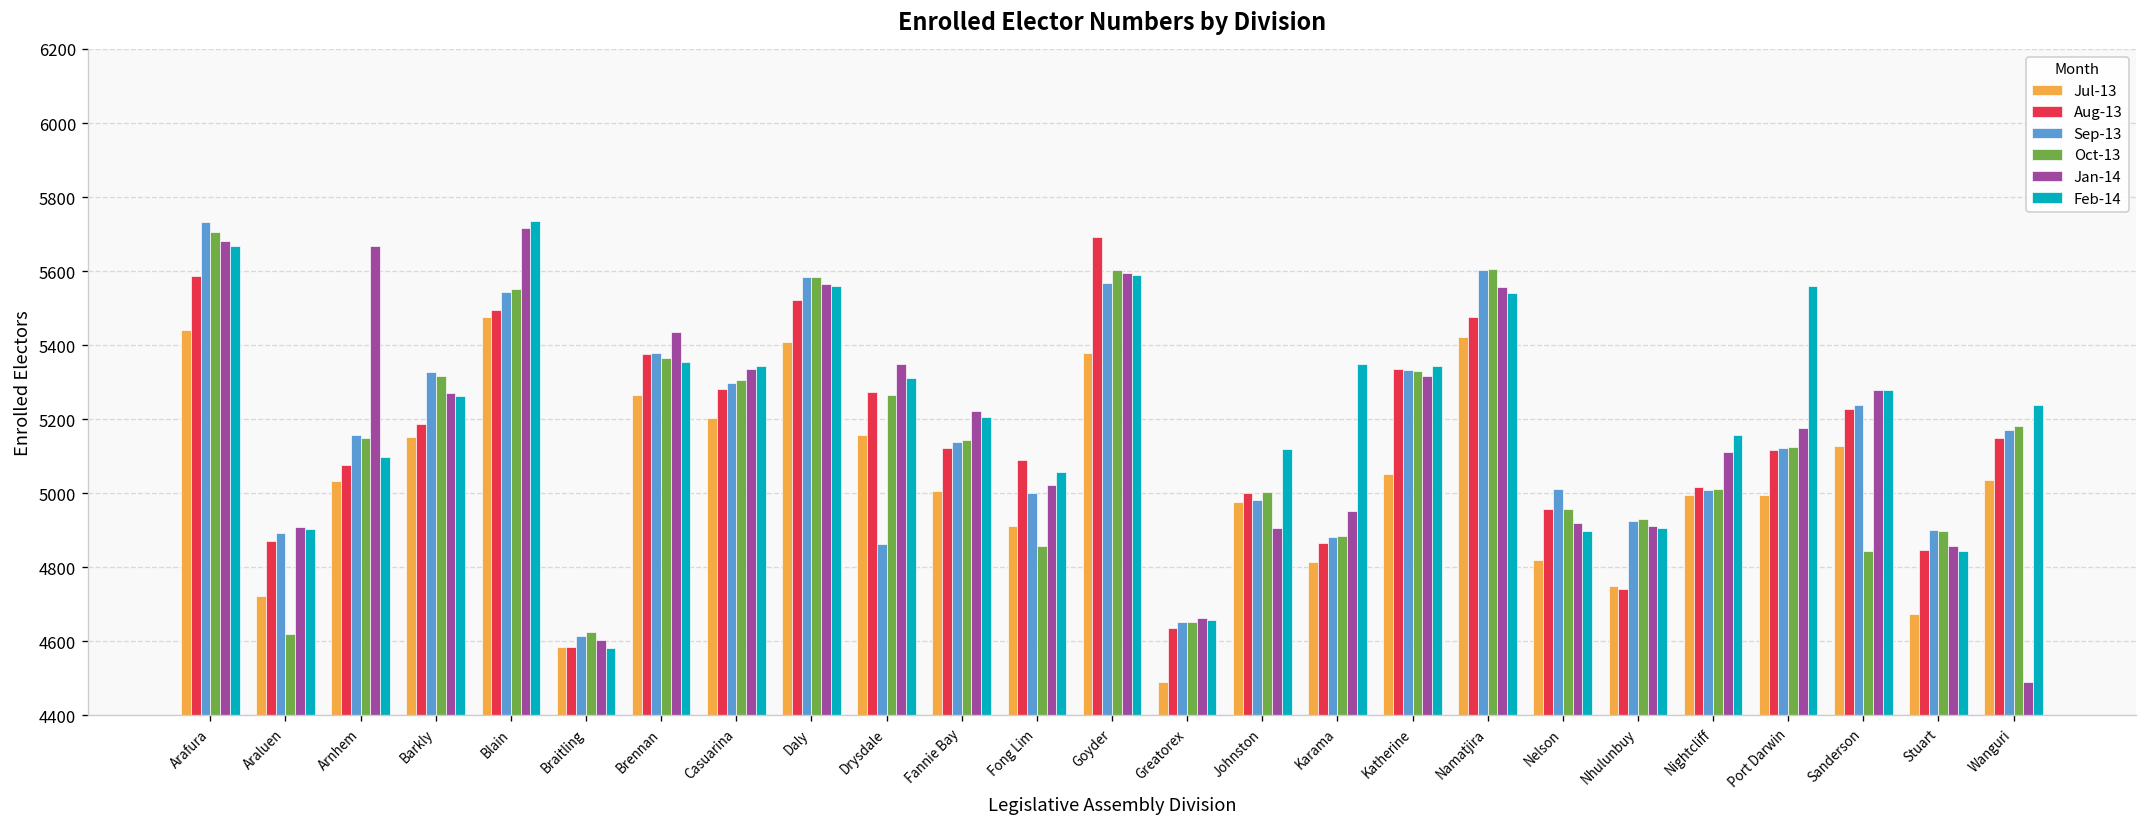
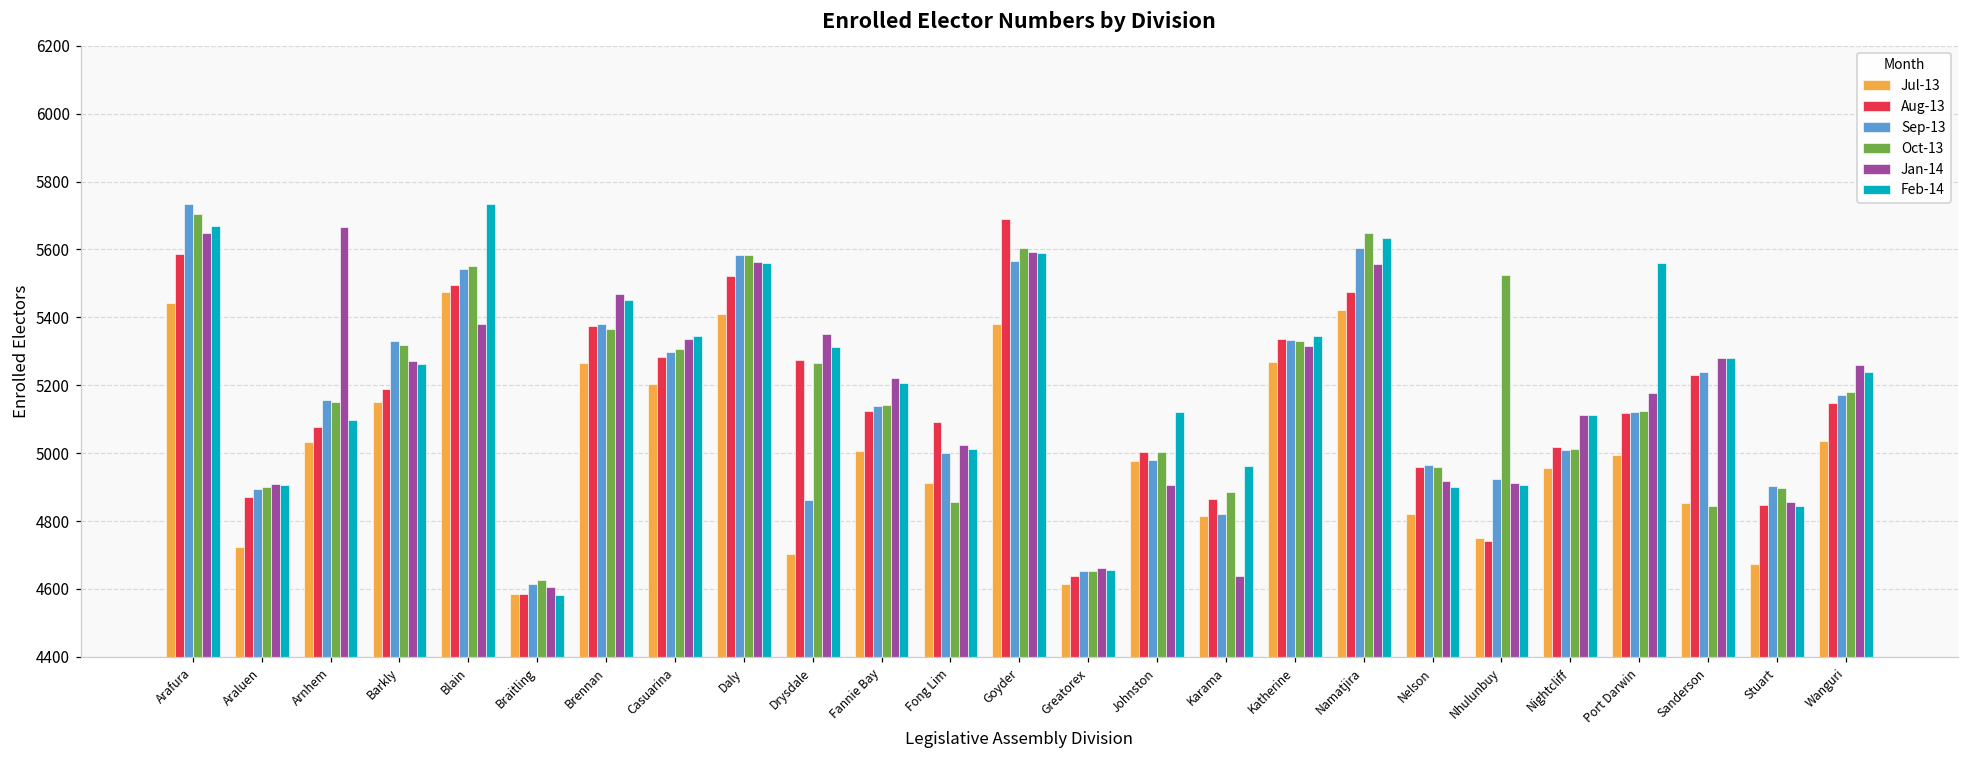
  {
    "Jul-13": {
      "Arafura": 5440,
      "Araluen": 4720,
      "Arnhem": 5030,
      "Barkly": 5150,
      "Blain": 5480,
      "Braitling": 4590,
      "Brennan": 5270,
      "Casuarina": 5200,
      "Daly": 5410,
-     "Drysdale": 5160,
+     "Drysdale": 4700,
      "Fannie Bay": 5010,
      "Fong Lim": 4910,
      "Goyder": 5380,
-     "Greatorex": 4490,
+     "Greatorex": 4610,
      "Johnston": 4980,
      "Karama": 4810,
-     "Katherine": 5050,
+     "Katherine": 5270,
      "Namatjira": 5420,
      "Nelson": 4820,
      "Nhulunbuy": 4750,
-     "Nightcliff": 5000,
+     "Nightcliff": 4960,
      "Port Darwin": 5000,
-     "Sanderson": 5130,
+     "Sanderson": 4850,
      "Stuart": 4670,
      "Wanguri": 5040
    },
    "Aug-13": {
      "Arafura": 5590,
      "Araluen": 4870,
      "Arnhem": 5080,
      "Barkly": 5190,
      "Blain": 5490,
      "Braitling": 4580,
      "Brennan": 5380,
      "Casuarina": 5280,
      "Daly": 5520,
      "Drysdale": 5270,
      "Fannie Bay": 5120,
      "Fong Lim": 5090,
      "Goyder": 5690,
      "Greatorex": 4640,
      "Johnston": 5000,
      "Karama": 4870,
      "Katherine": 5340,
      "Namatjira": 5480,
      "Nelson": 4960,
      "Nhulunbuy": 4740,
      "Nightcliff": 5020,
      "Port Darwin": 5120,
      "Sanderson": 5230,
      "Stuart": 4850,
      "Wanguri": 5150
    },
    "Sep-13": {
      "Arafura": 5730,
      "Araluen": 4890,
      "Arnhem": 5160,
      "Barkly": 5330,
      "Blain": 5540,
      "Braitling": 4620,
      "Brennan": 5380,
      "Casuarina": 5300,
      "Daly": 5580,
      "Drysdale": 4860,
      "Fannie Bay": 5140,
      "Fong Lim": 5000,
      "Goyder": 5570,
      "Greatorex": 4650,
      "Johnston": 4980,
-     "Karama": 4880,
+     "Karama": 4820,
      "Katherine": 5330,
      "Namatjira": 5600,
-     "Nelson": 5010,
+     "Nelson": 4970,
      "Nhulunbuy": 4920,
      "Nightcliff": 5010,
      "Port Darwin": 5120,
      "Sanderson": 5240,
      "Stuart": 4900,
      "Wanguri": 5170
    },
    "Oct-13": {
      "Arafura": 5710,
-     "Araluen": 4620,
+     "Araluen": 4900,
      "Arnhem": 5150,
      "Barkly": 5320,
      "Blain": 5550,
      "Braitling": 4630,
      "Brennan": 5370,
      "Casuarina": 5310,
      "Daly": 5580,
      "Drysdale": 5270,
      "Fannie Bay": 5140,
      "Fong Lim": 4860,
      "Goyder": 5600,
      "Greatorex": 4650,
      "Johnston": 5000,
      "Karama": 4890,
      "Katherine": 5330,
-     "Namatjira": 5610,
+     "Namatjira": 5650,
      "Nelson": 4960,
-     "Nhulunbuy": 4930,
+     "Nhulunbuy": 5530,
      "Nightcliff": 5010,
      "Port Darwin": 5130,
      "Sanderson": 4840,
      "Stuart": 4900,
      "Wanguri": 5180
    },
    "Jan-14": {
-     "Arafura": 5680,
+     "Arafura": 5650,
      "Araluen": 4910,
      "Arnhem": 5670,
      "Barkly": 5270,
-     "Blain": 5720,
+     "Blain": 5380,
      "Braitling": 4610,
-     "Brennan": 5440,
+     "Brennan": 5470,
      "Casuarina": 5340,
      "Daly": 5560,
      "Drysdale": 5350,
      "Fannie Bay": 5220,
      "Fong Lim": 5020,
      "Goyder": 5590,
      "Greatorex": 4660,
      "Johnston": 4910,
-     "Karama": 4950,
+     "Karama": 4640,
      "Katherine": 5320,
      "Namatjira": 5560,
      "Nelson": 4920,
      "Nhulunbuy": 4910,
      "Nightcliff": 5110,
      "Port Darwin": 5180,
      "Sanderson": 5280,
      "Stuart": 4860,
-     "Wanguri": 4490
+     "Wanguri": 5260
    },
    "Feb-14": {
      "Arafura": 5670,
      "Araluen": 4910,
      "Arnhem": 5100,
      "Barkly": 5260,
      "Blain": 5740,
      "Braitling": 4580,
-     "Brennan": 5350,
+     "Brennan": 5450,
      "Casuarina": 5350,
      "Daly": 5560,
      "Drysdale": 5310,
      "Fannie Bay": 5210,
-     "Fong Lim": 5060,
+     "Fong Lim": 5010,
      "Goyder": 5590,
      "Greatorex": 4660,
      "Johnston": 5120,
-     "Karama": 5350,
+     "Karama": 4960,
      "Katherine": 5350,
-     "Namatjira": 5540,
+     "Namatjira": 5630,
      "Nelson": 4900,
      "Nhulunbuy": 4910,
-     "Nightcliff": 5160,
+     "Nightcliff": 5110,
      "Port Darwin": 5560,
      "Sanderson": 5280,
      "Stuart": 4840,
      "Wanguri": 5240
    }
  }
